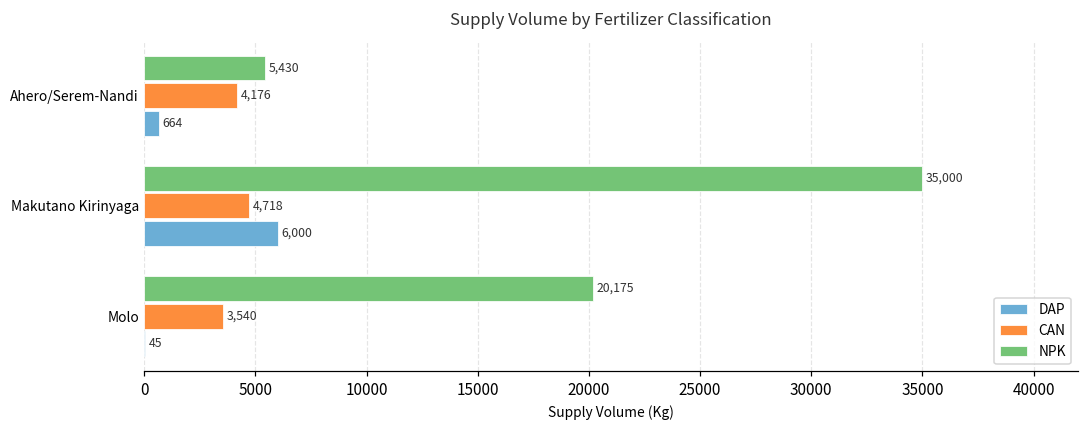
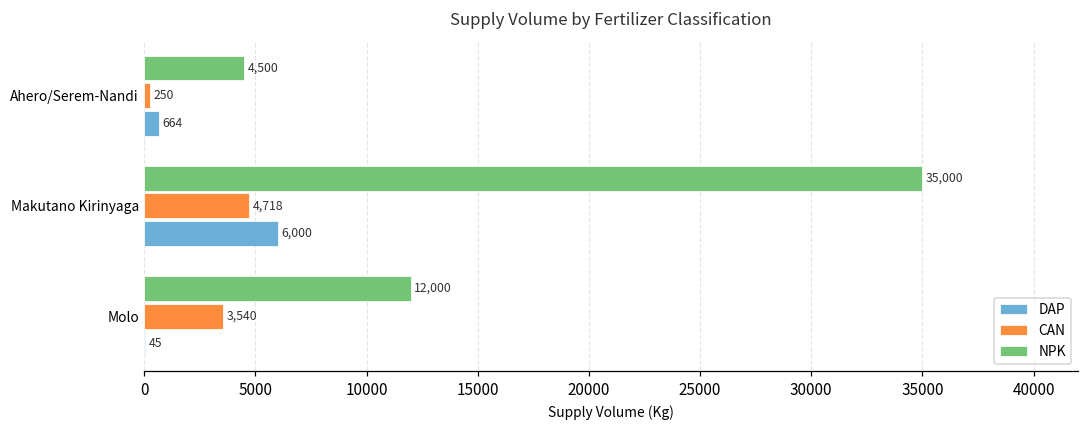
  {
    "DAP": {
      "Ahero/Serem-Nandi": "664",
      "Makutano Kirinyaga": "6,000",
      "Molo": "45"
    },
    "CAN": {
-     "Ahero/Serem-Nandi": "4,176",
+     "Ahero/Serem-Nandi": "250",
      "Makutano Kirinyaga": "4,718",
      "Molo": "3,540"
    },
    "NPK": {
-     "Ahero/Serem-Nandi": "5,430",
+     "Ahero/Serem-Nandi": "4,500",
      "Makutano Kirinyaga": "35,000",
-     "Molo": "20,175"
+     "Molo": "12,000"
    }
  }
